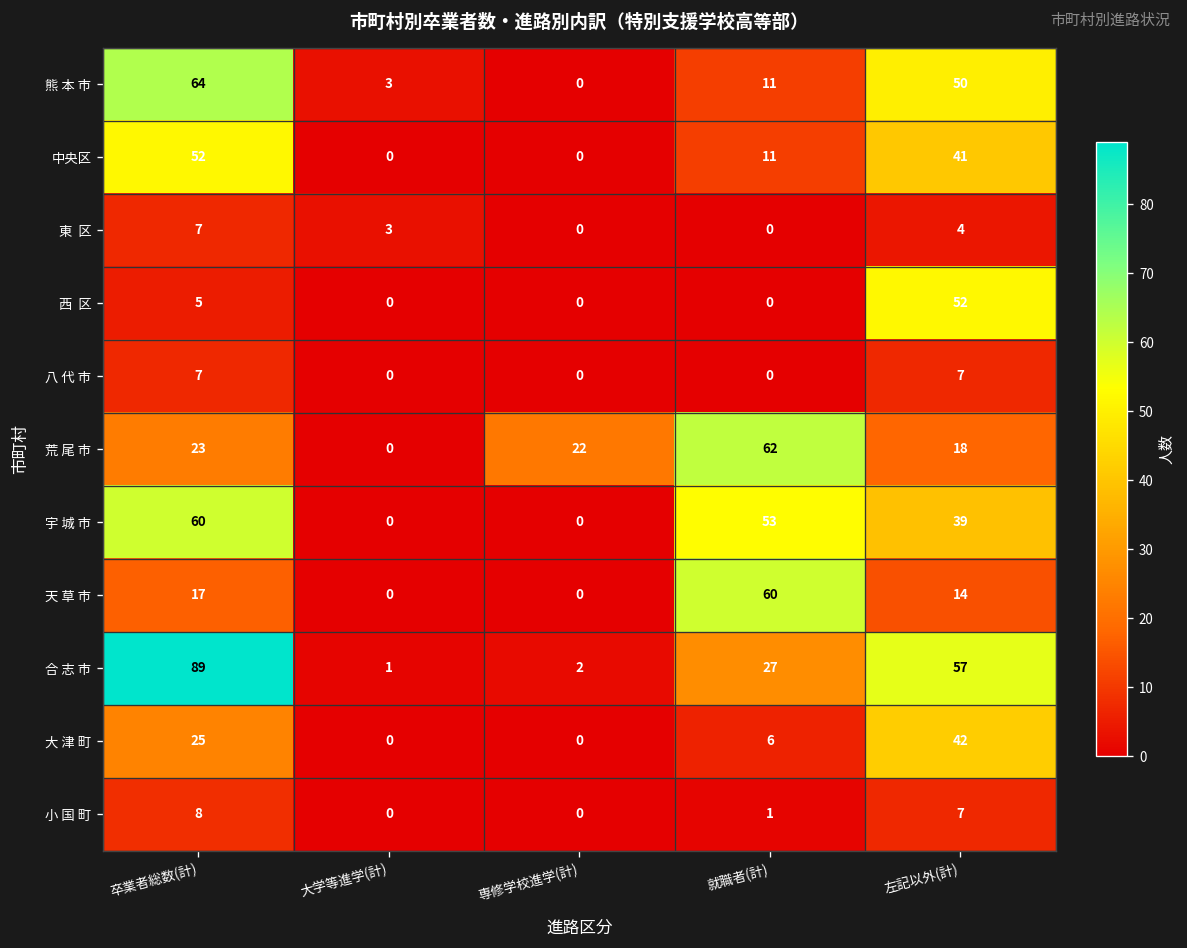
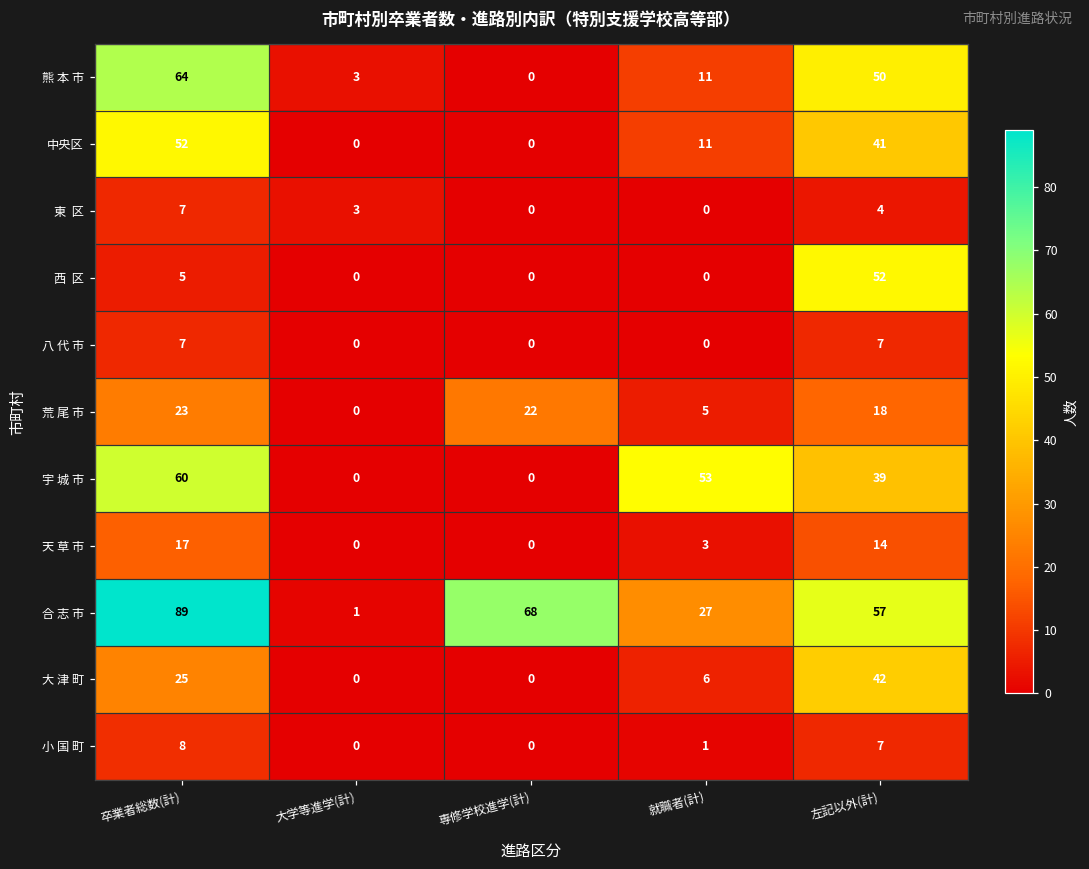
  {
    "熊 本 市": {
      "卒業者総数(計)": 64,
      "大学等進学(計)": 3,
      "専修学校進学(計)": 0,
      "就職者(計)": 11,
      "左記以外(計)": 50
    },
    "中央区": {
      "卒業者総数(計)": 52,
      "大学等進学(計)": 0,
      "専修学校進学(計)": 0,
      "就職者(計)": 11,
      "左記以外(計)": 41
    },
    "東 区": {
      "卒業者総数(計)": 7,
      "大学等進学(計)": 3,
      "専修学校進学(計)": 0,
      "就職者(計)": 0,
      "左記以外(計)": 4
    },
    "西 区": {
      "卒業者総数(計)": 5,
      "大学等進学(計)": 0,
      "専修学校進学(計)": 0,
      "就職者(計)": 0,
      "左記以外(計)": 52
    },
    "八 代 市": {
      "卒業者総数(計)": 7,
      "大学等進学(計)": 0,
      "専修学校進学(計)": 0,
      "就職者(計)": 0,
      "左記以外(計)": 7
    },
    "荒 尾 市": {
      "卒業者総数(計)": 23,
      "大学等進学(計)": 0,
      "専修学校進学(計)": 22,
-     "就職者(計)": 62,
+     "就職者(計)": 5,
      "左記以外(計)": 18
    },
    "宇 城 市": {
      "卒業者総数(計)": 60,
      "大学等進学(計)": 0,
      "専修学校進学(計)": 0,
      "就職者(計)": 53,
      "左記以外(計)": 39
    },
    "天 草 市": {
      "卒業者総数(計)": 17,
      "大学等進学(計)": 0,
      "専修学校進学(計)": 0,
-     "就職者(計)": 60,
+     "就職者(計)": 3,
      "左記以外(計)": 14
    },
    "合 志 市": {
      "卒業者総数(計)": 89,
      "大学等進学(計)": 1,
-     "専修学校進学(計)": 2,
+     "専修学校進学(計)": 68,
      "就職者(計)": 27,
      "左記以外(計)": 57
    },
    "大 津 町": {
      "卒業者総数(計)": 25,
      "大学等進学(計)": 0,
      "専修学校進学(計)": 0,
      "就職者(計)": 6,
      "左記以外(計)": 42
    },
    "小 国 町": {
      "卒業者総数(計)": 8,
      "大学等進学(計)": 0,
      "専修学校進学(計)": 0,
      "就職者(計)": 1,
      "左記以外(計)": 7
    }
  }
